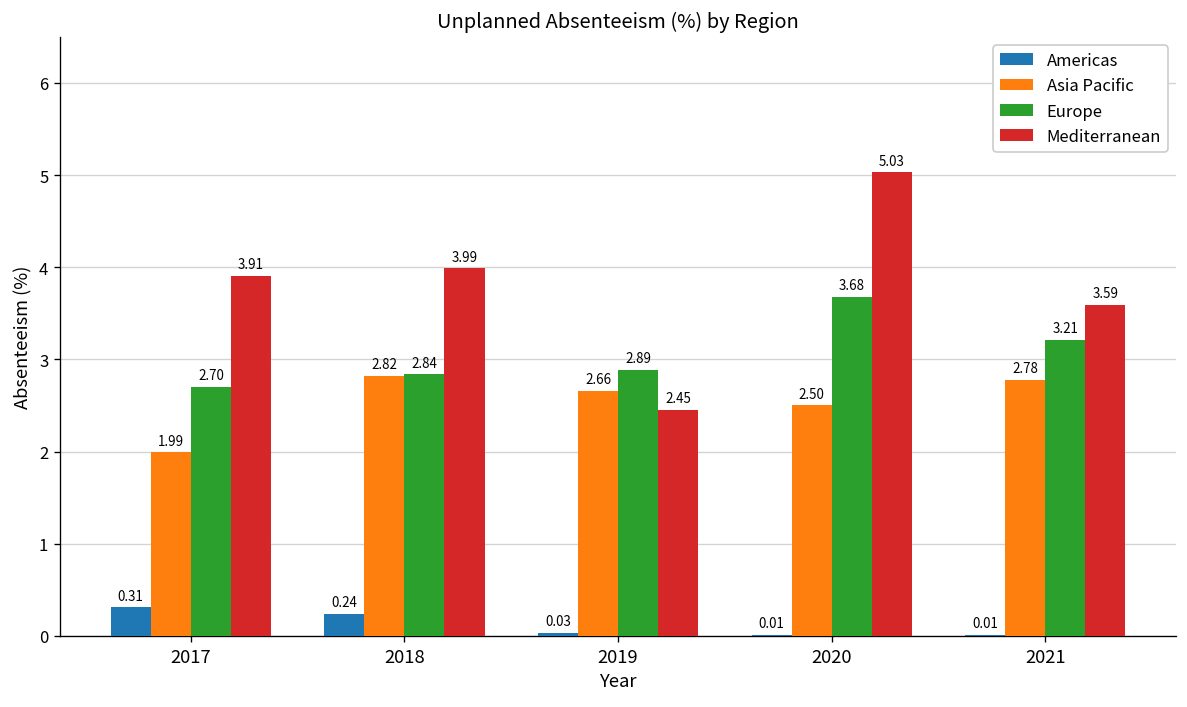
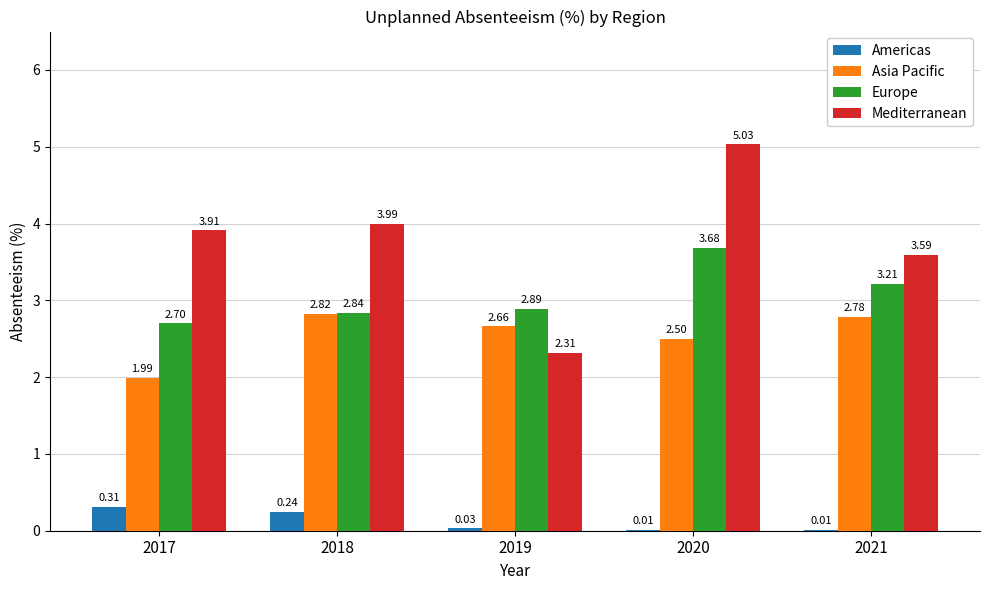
  {
    "Americas": {
      "2017": 0.31,
      "2018": 0.24,
      "2019": 0.03,
      "2020": 0.01,
      "2021": 0.01
    },
    "Asia Pacific": {
      "2017": 1.99,
      "2018": 2.82,
      "2019": 2.66,
      "2020": 2.50,
      "2021": 2.78
    },
    "Europe": {
      "2017": 2.70,
      "2018": 2.84,
      "2019": 2.89,
      "2020": 3.68,
      "2021": 3.21
    },
    "Mediterranean": {
      "2017": 3.91,
      "2018": 3.99,
-     "2019": 2.45,
+     "2019": 2.31,
      "2020": 5.03,
      "2021": 3.59
    }
  }
